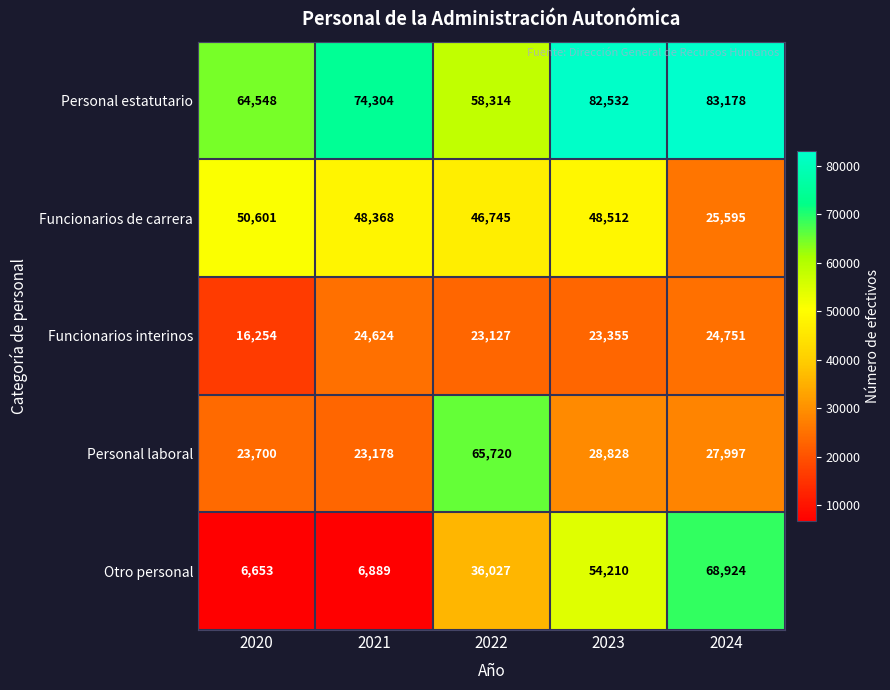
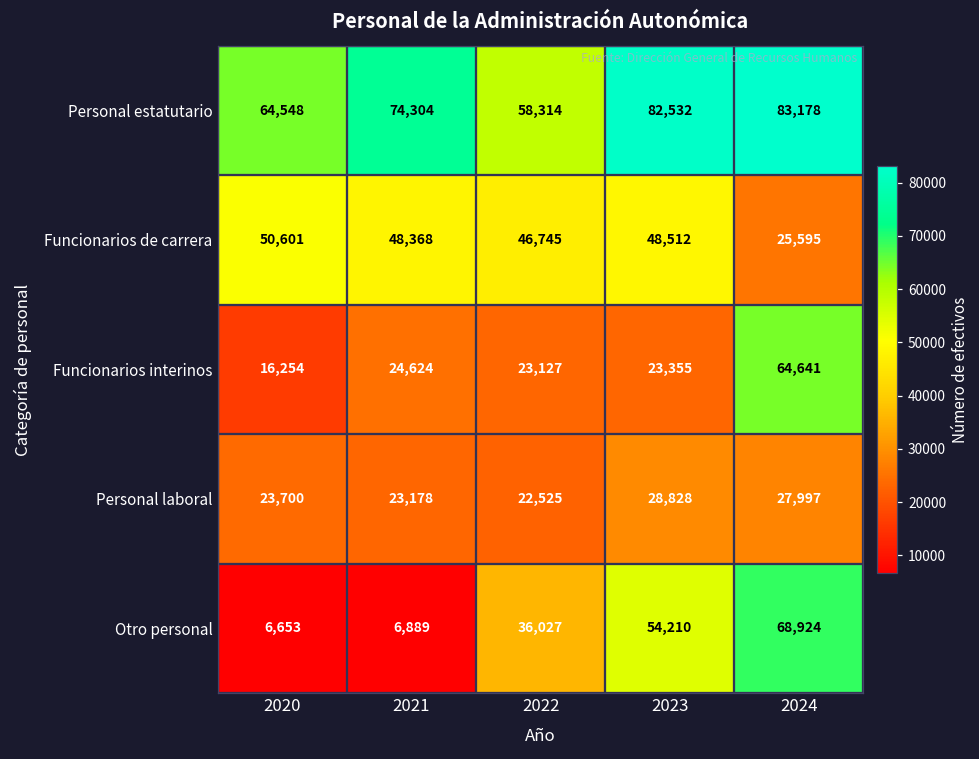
  {
    "Personal estatutario": {
      "2020": "64,548",
      "2021": "74,304",
      "2022": "58,314",
      "2024": "83,178"
    },
    "Funcionarios de carrera": {
      "2020": "50,601",
      "2021": "48,368",
      "2022": "46,745",
      "2023": "48,512",
      "2024": "25,595"
    },
    "Funcionarios interinos": {
      "2020": "16,254",
      "2021": "24,624",
      "2022": "23,127",
      "2023": "23,355",
-     "2024": "24,751"
+     "2024": "64,641"
    },
    "Personal laboral": {
      "2020": "23,700",
      "2021": "23,178",
-     "2022": "65,720",
+     "2022": "22,525",
      "2023": "28,828",
      "2024": "27,997"
    },
    "Otro personal": {
      "2020": "6,653",
      "2021": "6,889",
      "2022": "36,027",
      "2023": "54,210",
      "2024": "68,924"
    }
  }
